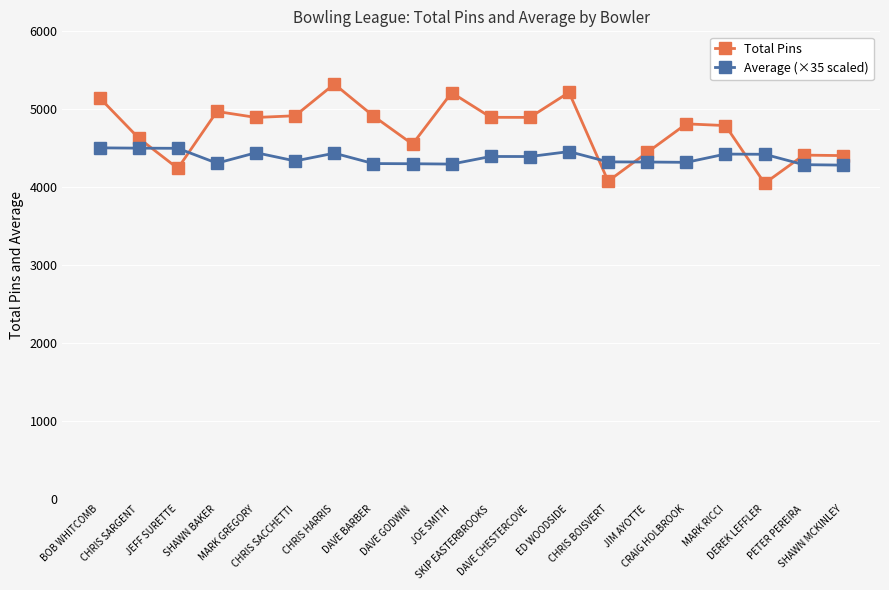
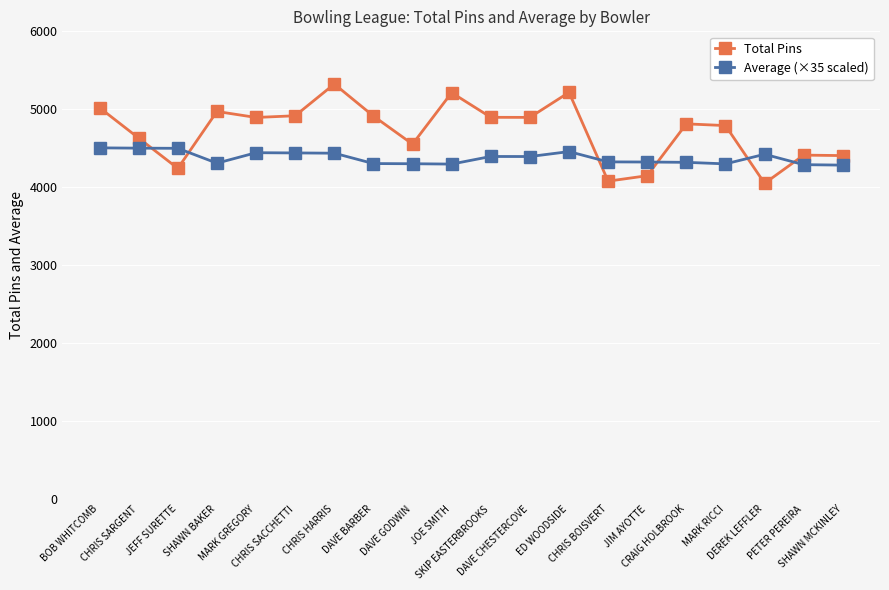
  {
    "Total Pins": {
-     "BOB WHITCOMB": 5100,
+     "BOB WHITCOMB": 5000,
      "CHRIS SARGENT": 4600,
      "JEFF SURETTE": 4200,
      "SHAWN BAKER": 5000,
      "MARK GREGORY": 4900,
      "CHRIS SACCHETTI": 4900,
      "CHRIS HARRIS": 5300,
      "DAVE BARBER": 4900,
      "DAVE GODWIN": 4600,
      "JOE SMITH": 5200,
      "SKIP EASTERBROOKS": 4900,
      "DAVE CHESTERCOVE": 4900,
      "ED WOODSIDE": 5200,
      "CHRIS BOISVERT": 4100,
-     "JIM AYOTTE": 4400,
+     "JIM AYOTTE": 4100,
      "CRAIG HOLBROOK": 4800,
      "MARK RICCI": 4800,
      "DEREK LEFFLER": 4100,
      "PETER PEREIRA": 4400,
      "SHAWN MCKINLEY": 4400
    },
    "Average (×35 scaled)": {
      "BOB WHITCOMB": 4500,
      "CHRIS SARGENT": 4500,
      "JEFF SURETTE": 4500,
      "SHAWN BAKER": 4300,
      "MARK GREGORY": 4400,
-     "CHRIS SACCHETTI": 4300,
+     "CHRIS SACCHETTI": 4400,
      "CHRIS HARRIS": 4400,
      "DAVE BARBER": 4300,
      "DAVE GODWIN": 4300,
      "JOE SMITH": 4300,
      "SKIP EASTERBROOKS": 4400,
      "DAVE CHESTERCOVE": 4400,
      "ED WOODSIDE": 4500,
      "CHRIS BOISVERT": 4300,
      "JIM AYOTTE": 4300,
      "CRAIG HOLBROOK": 4300,
-     "MARK RICCI": 4400,
+     "MARK RICCI": 4300,
      "DEREK LEFFLER": 4400,
      "PETER PEREIRA": 4300,
      "SHAWN MCKINLEY": 4300
    }
  }
